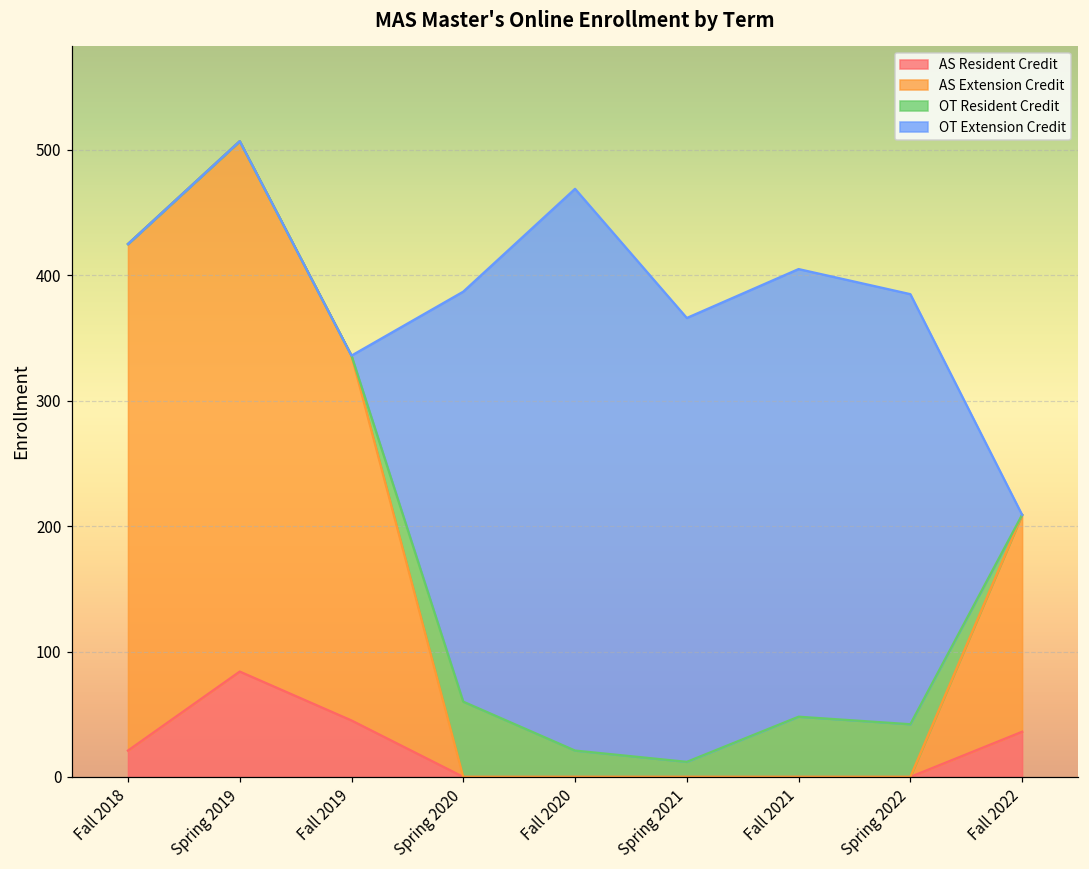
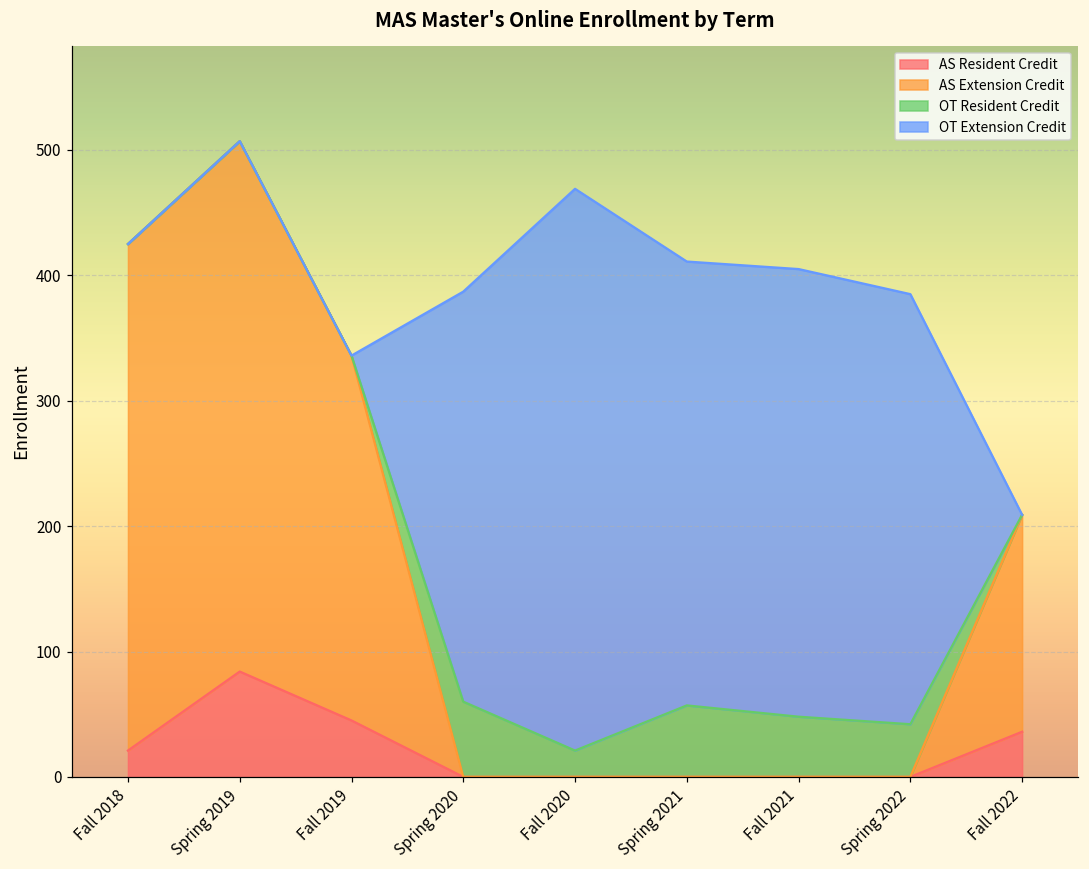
  {
    "AS Resident Credit": {
      "Fall 2018": 21,
      "Spring 2019": 84,
      "Fall 2019": 45,
      "Fall 2022": 36
    },
    "OT Resident Credit": {
      "Spring 2020": 60,
      "Fall 2020": 21,
-     "Spring 2021": 12,
+     "Spring 2021": 57,
      "Fall 2021": 48,
      "Spring 2022": 42
    },
    "OT Extension Credit": {
      "Spring 2020": 327,
      "Fall 2020": 448,
      "Spring 2021": 354,
      "Fall 2021": 357,
      "Spring 2022": 343
    }
  }
